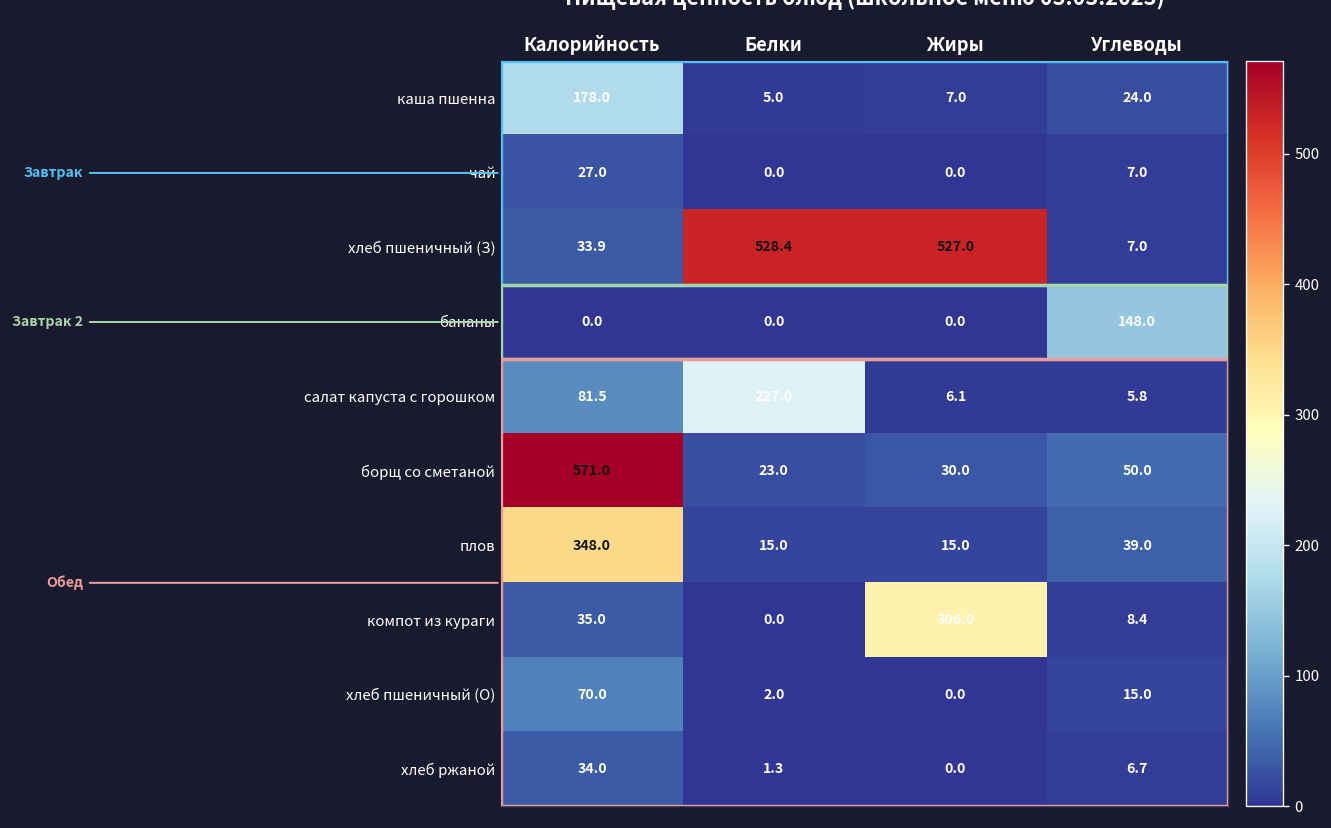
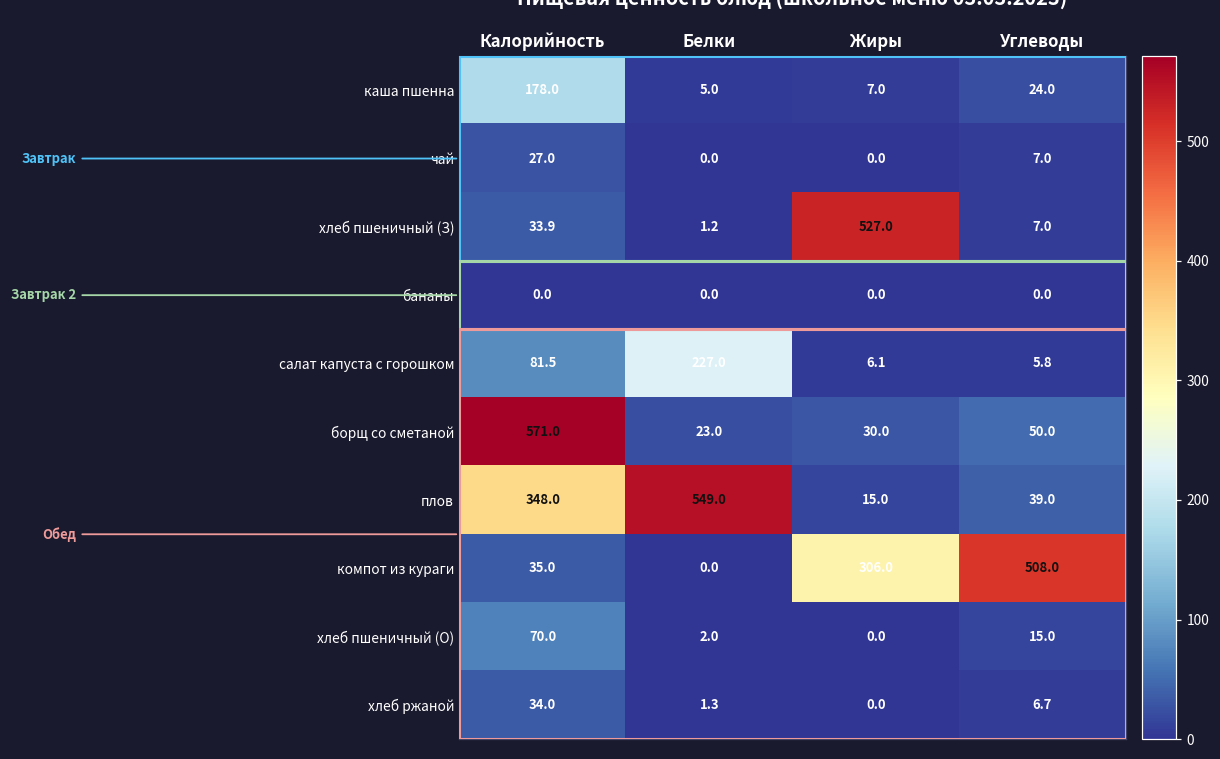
  {
    "каша пшенна": {
      "Калорийность": 178.0,
      "Белки": 5.0,
      "Жиры": 7.0,
      "Углеводы": 24.0
    },
    "чай": {
      "Калорийность": 27.0,
      "Белки": 0.0,
      "Жиры": 0.0,
      "Углеводы": 7.0
    },
    "хлеб пшеничный (З)": {
      "Калорийность": 33.9,
-     "Белки": 528.4,
+     "Белки": 1.2,
      "Жиры": 527.0,
      "Углеводы": 7.0
    },
    "бананы": {
      "Калорийность": 0.0,
      "Белки": 0.0,
      "Жиры": 0.0,
-     "Углеводы": 148.0
+     "Углеводы": 0.0
    },
    "салат капуста с горошком": {
      "Калорийность": 81.5,
      "Жиры": 6.1,
      "Углеводы": 5.8
    },
    "борщ со сметаной": {
      "Калорийность": 571.0,
      "Белки": 23.0,
      "Жиры": 30.0,
      "Углеводы": 50.0
    },
    "плов": {
      "Калорийность": 348.0,
-     "Белки": 15.0,
+     "Белки": 549.0,
      "Жиры": 15.0,
      "Углеводы": 39.0
    },
    "компот из кураги": {
      "Калорийность": 35.0,
      "Белки": 0.0,
      "Жиры": 306.0,
-     "Углеводы": 8.4
+     "Углеводы": 508.0
    },
    "хлеб пшеничный (О)": {
      "Калорийность": 70.0,
      "Белки": 2.0,
      "Жиры": 0.0,
      "Углеводы": 15.0
    },
    "хлеб ржаной": {
      "Калорийность": 34.0,
      "Белки": 1.3,
      "Жиры": 0.0,
      "Углеводы": 6.7
    }
  }
